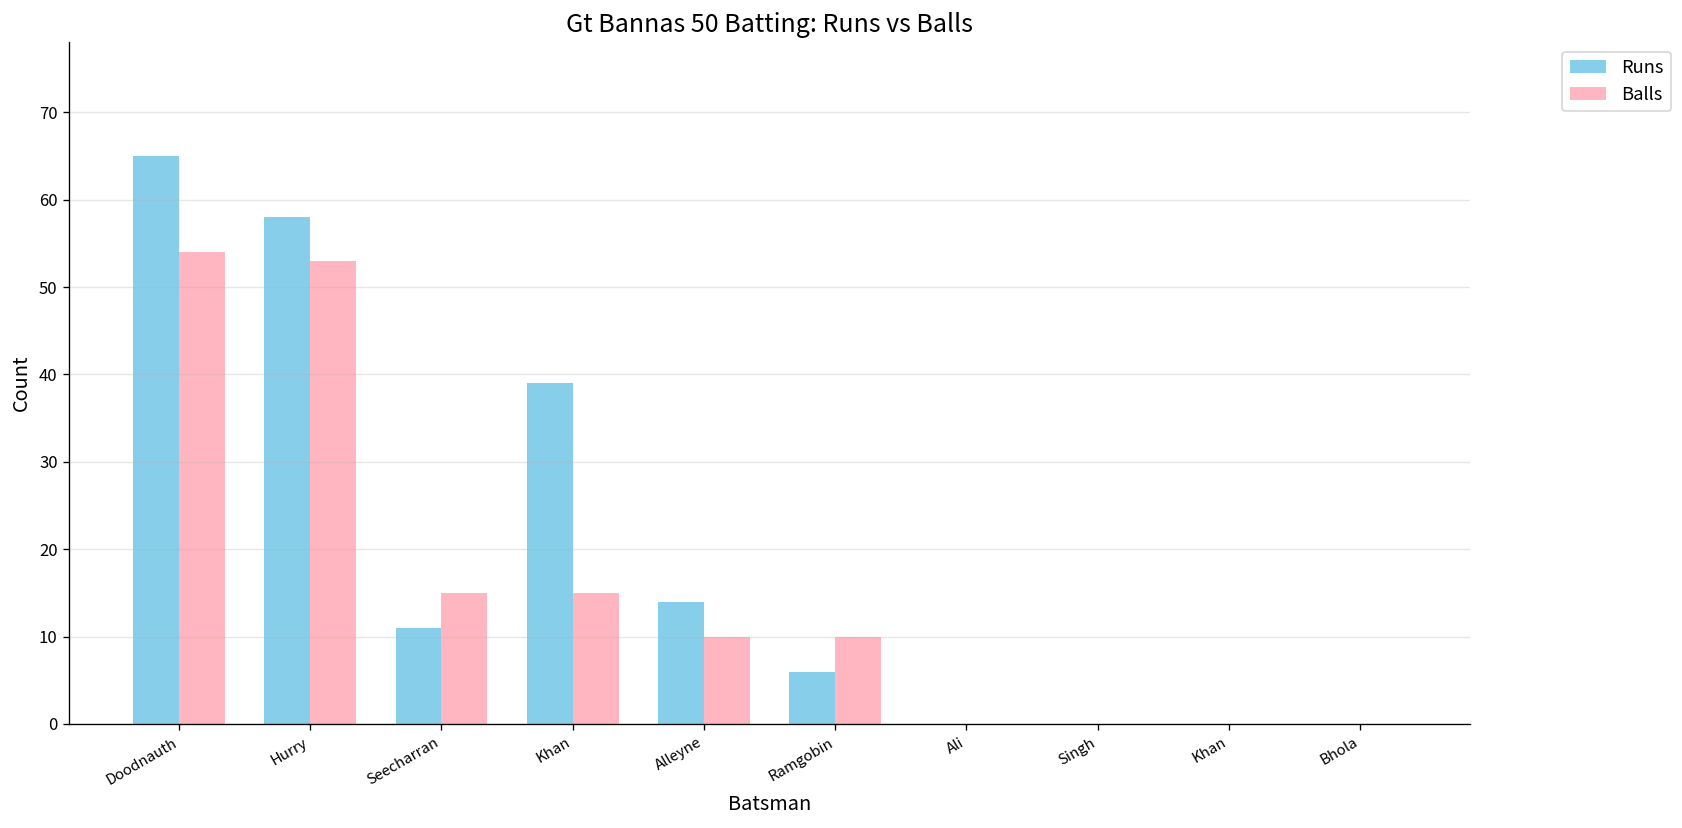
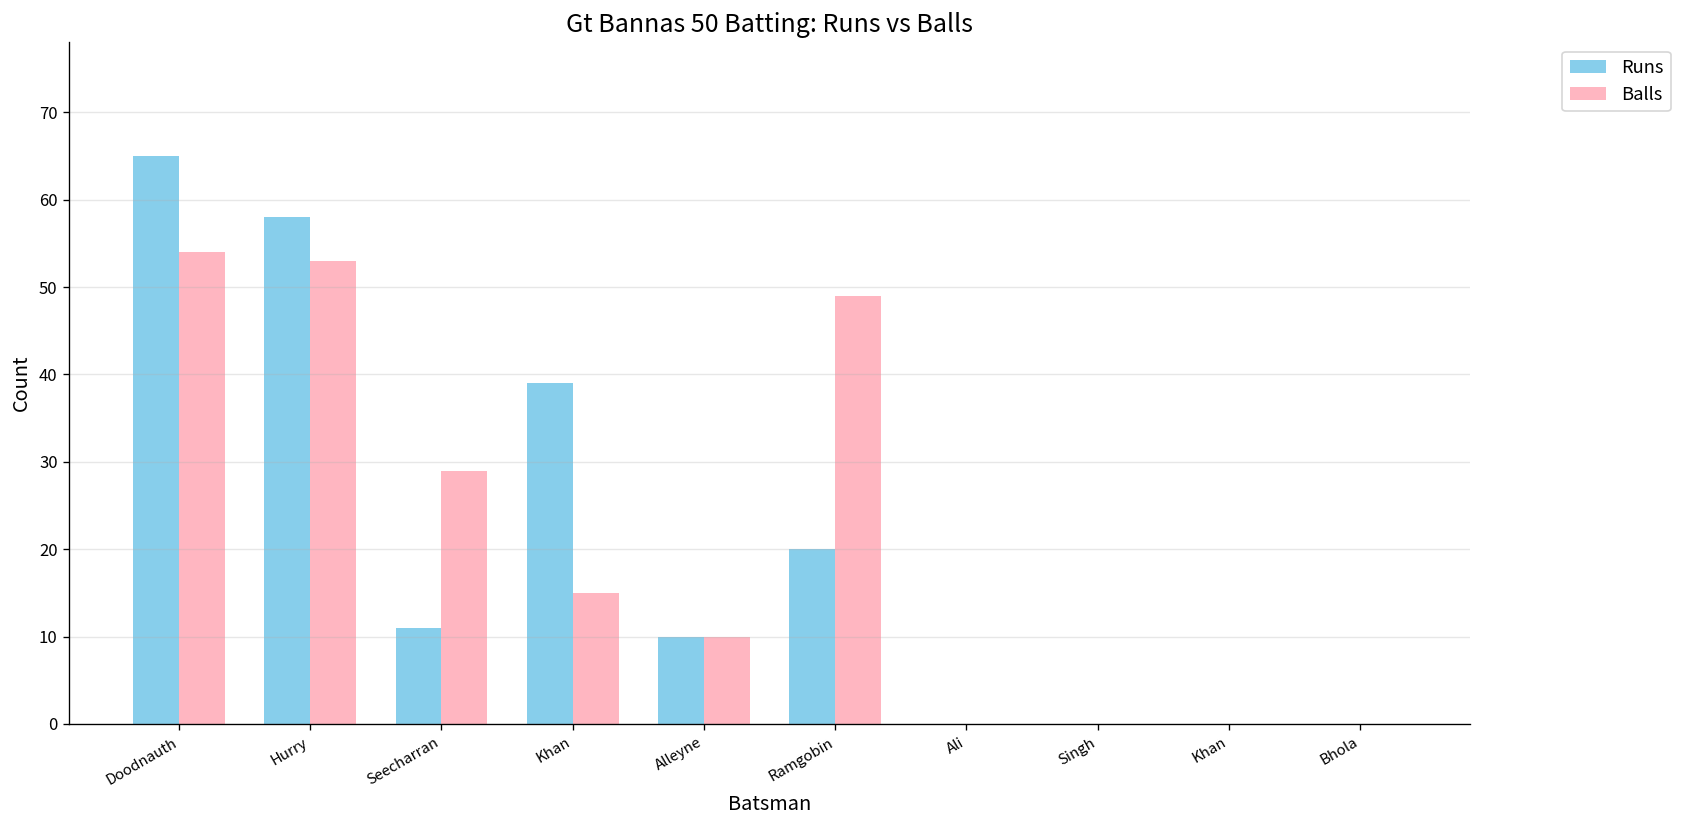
  {
    "Runs": {
      "Doodnauth": 65,
      "Hurry": 58,
      "Seecharran": 11,
-     "Alleyne": 14,
-     "Ramgobin": 6,
+     "Alleyne": 10,
+     "Ramgobin": 20,
      "Ali": 0,
      "Singh": 0,
      "Bhola": 0
    },
    "Balls": {
      "Doodnauth": 54,
      "Hurry": 53,
-     "Seecharran": 15,
+     "Seecharran": 29,
      "Alleyne": 10,
-     "Ramgobin": 10,
+     "Ramgobin": 49,
      "Ali": 0,
      "Singh": 0,
      "Bhola": 0
    }
  }
